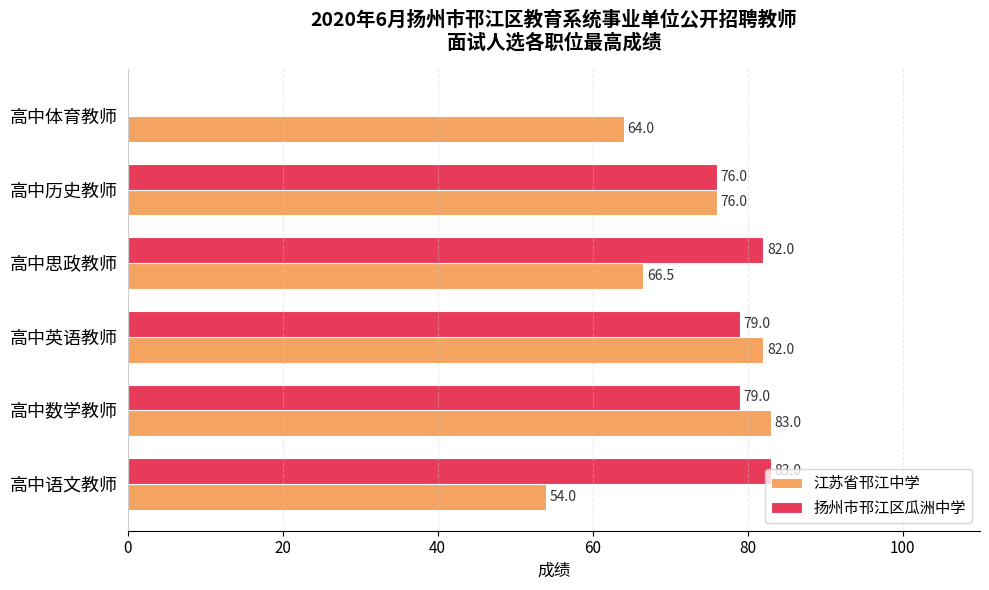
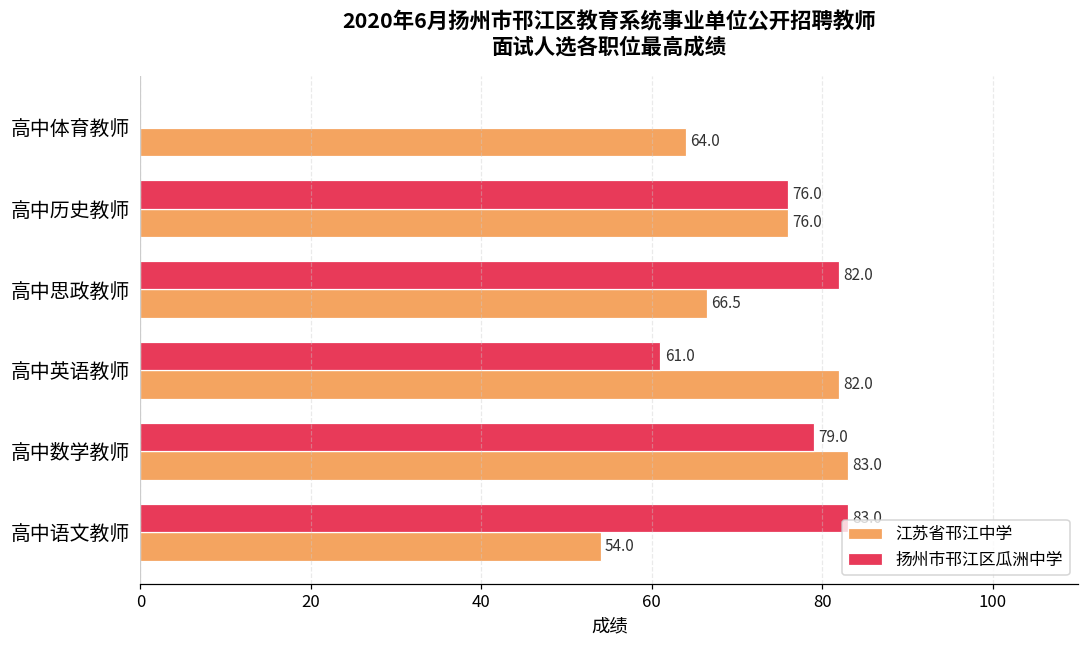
  {
    "江苏省邗江中学": {
      "高中体育教师": 64.0,
      "高中历史教师": 76.0,
      "高中思政教师": 66.5,
      "高中英语教师": 82.0,
      "高中数学教师": 83.0,
      "高中语文教师": 54.0
    },
    "扬州市邗江区瓜洲中学": {
      "高中历史教师": 76.0,
      "高中思政教师": 82.0,
-     "高中英语教师": 79.0,
+     "高中英语教师": 61.0,
      "高中数学教师": 79.0
    }
  }
